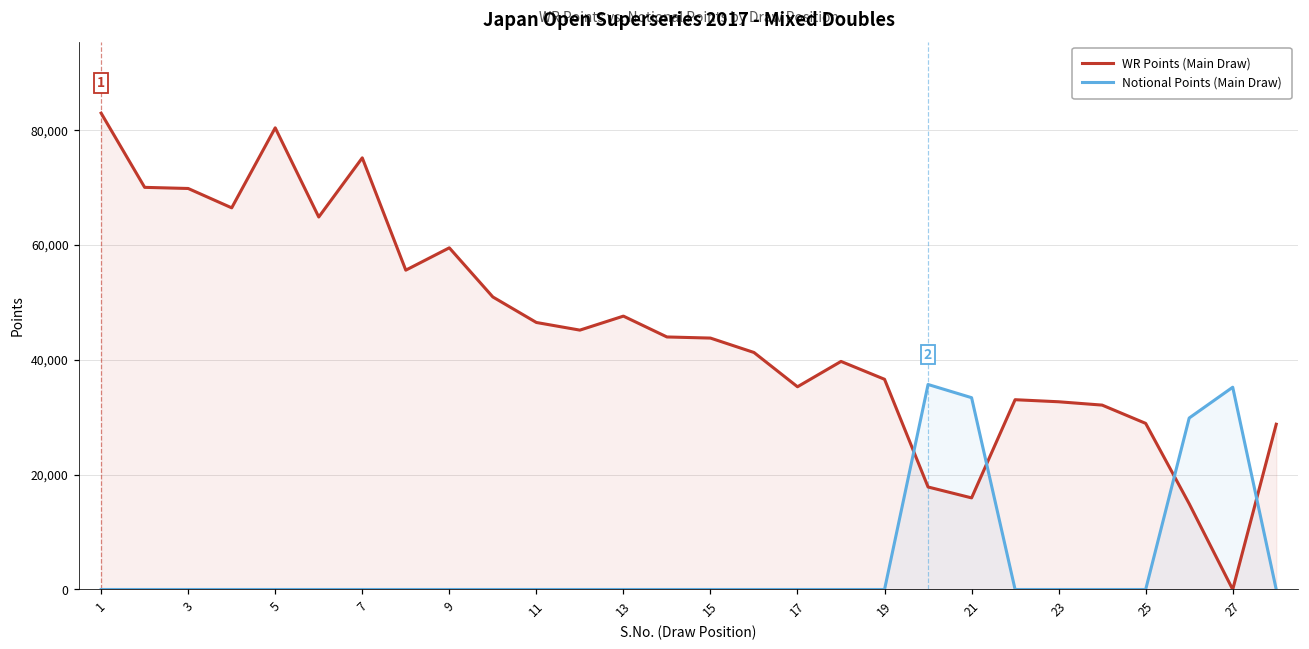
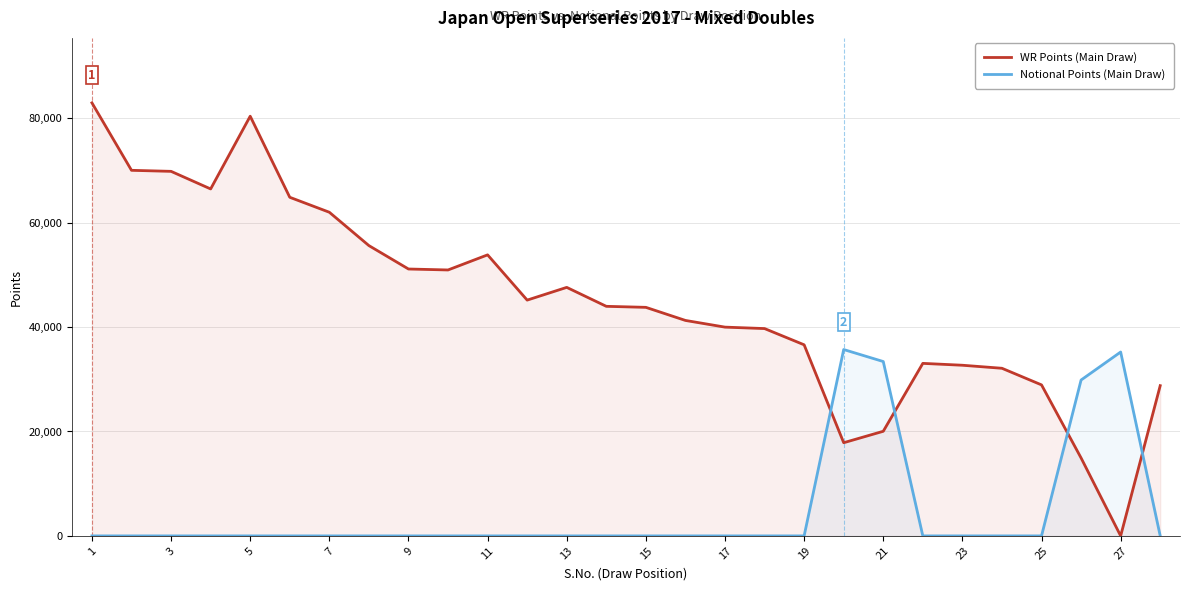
  {
    "WR Points (Main Draw)": {
      "3": "70,000",
      "5": "80,000",
-     "7": "75,000",
-     "9": "59,000",
-     "11": "46,000",
+     "7": "62,000",
+     "9": "51,000",
+     "11": "54,000",
      "13": "48,000",
      "15": "44,000",
-     "17": "35,000",
+     "17": "40,000",
      "19": "37,000",
-     "21": "16,000",
+     "21": "20,000",
      "23": "33,000",
      "25": "29,000",
      "27": "0"
    },
    "Notional Points (Main Draw)": {
      "1": "0",
      "3": "0",
      "5": "0",
      "7": "0",
      "9": "0",
      "11": "0",
      "13": "0",
      "15": "0",
      "17": "0",
      "19": "0",
      "21": "33,000",
      "23": "0",
      "25": "0",
      "27": "35,000"
    }
  }
